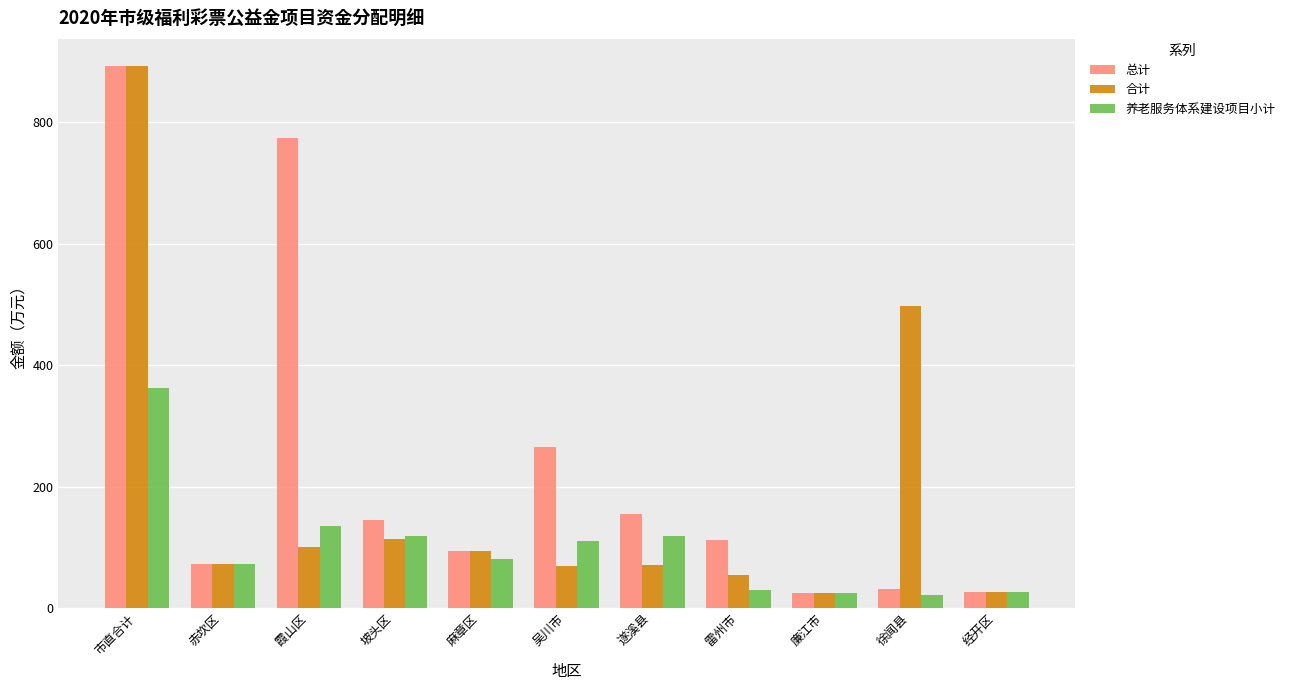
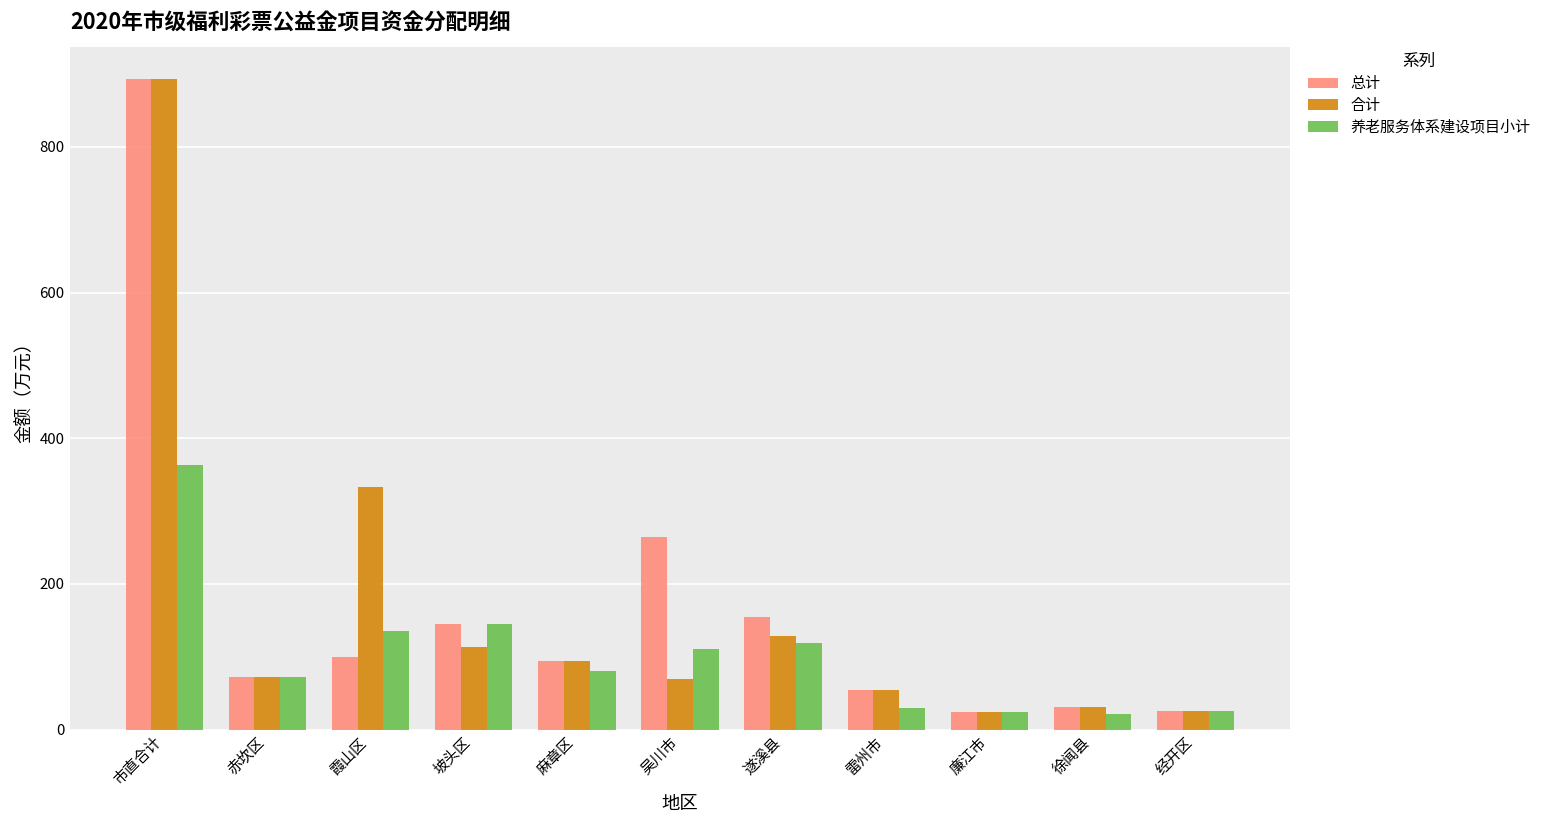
  {
    "总计": {
      "市直合计": 890,
      "赤坎区": 70,
-     "霞山区": 770,
+     "霞山区": 100,
      "坡头区": 150,
      "麻章区": 90,
      "吴川市": 270,
      "遂溪县": 150,
-     "雷州市": 110,
+     "雷州市": 60,
      "廉江市": 20,
      "徐闻县": 30,
      "经开区": 30
    },
    "合计": {
      "市直合计": 890,
      "赤坎区": 70,
-     "霞山区": 100,
+     "霞山区": 330,
      "坡头区": 110,
      "麻章区": 90,
      "吴川市": 70,
-     "遂溪县": 70,
+     "遂溪县": 130,
      "雷州市": 60,
      "廉江市": 20,
-     "徐闻县": 500,
+     "徐闻县": 30,
      "经开区": 30
    },
    "养老服务体系建设项目小计": {
      "市直合计": 360,
      "赤坎区": 70,
      "霞山区": 130,
-     "坡头区": 120,
+     "坡头区": 150,
      "麻章区": 80,
      "吴川市": 110,
      "遂溪县": 120,
      "雷州市": 30,
      "廉江市": 20,
      "徐闻县": 20,
      "经开区": 30
    }
  }
